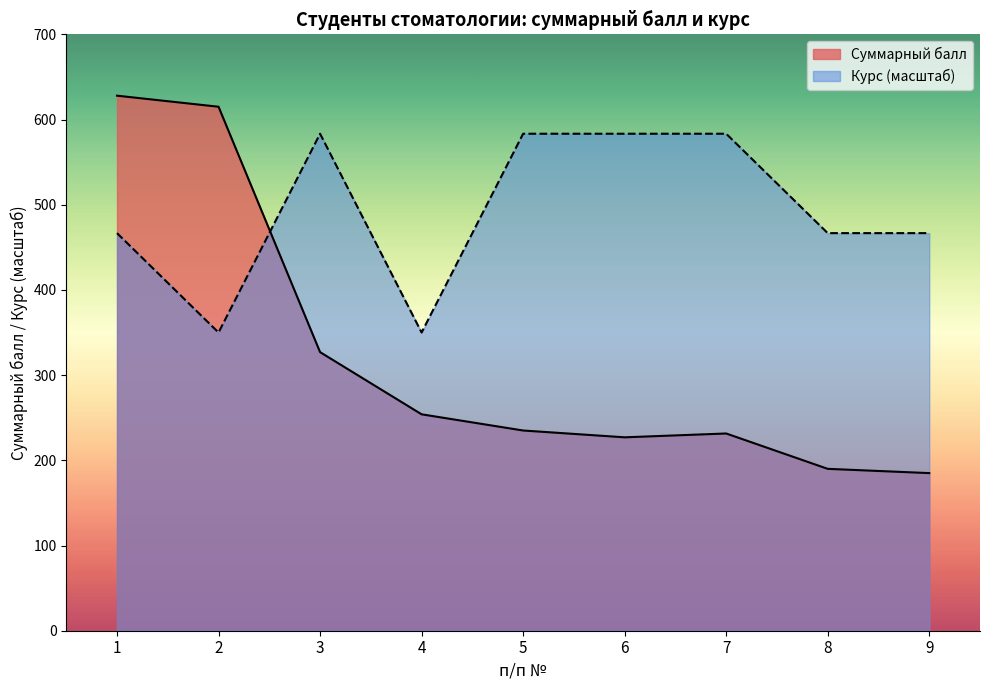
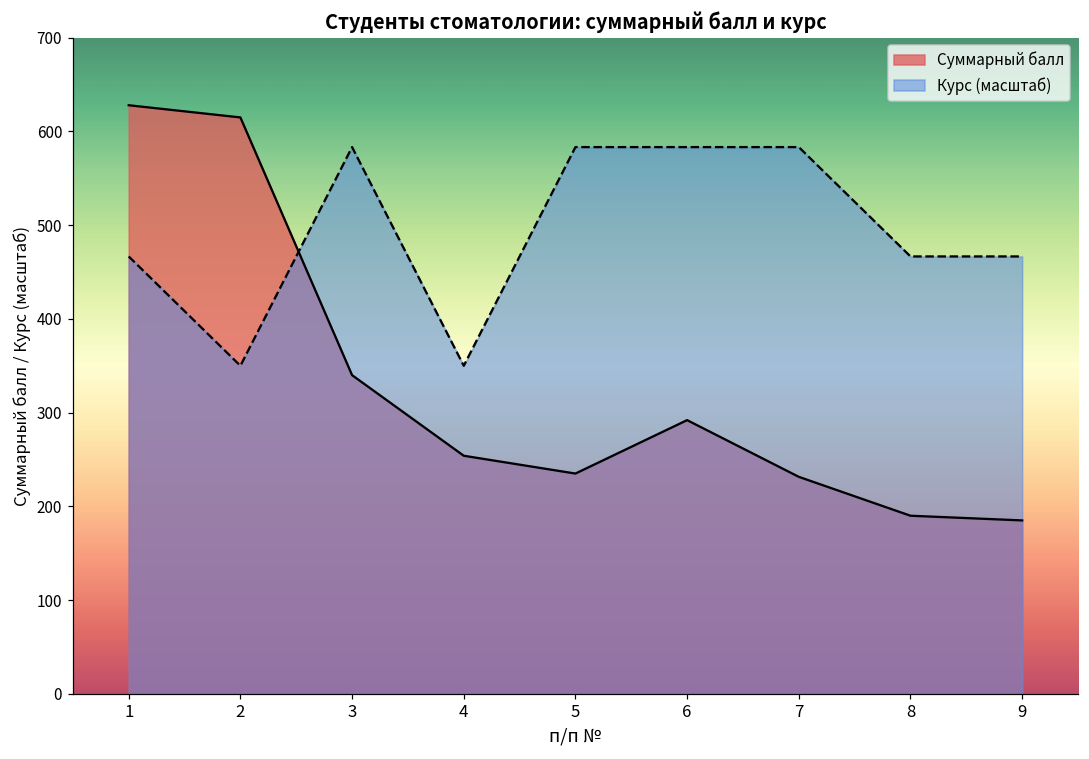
  {
    "Суммарный балл": {
      "1": 630,
      "2": 620,
-     "3": 330,
+     "3": 340,
      "4": 250,
      "5": 240,
-     "6": 230,
+     "6": 290,
      "7": 230,
      "8": 190,
      "9": 190
    },
    "Курс (масштаб)": {
      "1": 470,
      "2": 350,
      "3": 580,
      "4": 350,
      "5": 580,
      "6": 580,
      "7": 580,
      "8": 470,
      "9": 470
    }
  }
